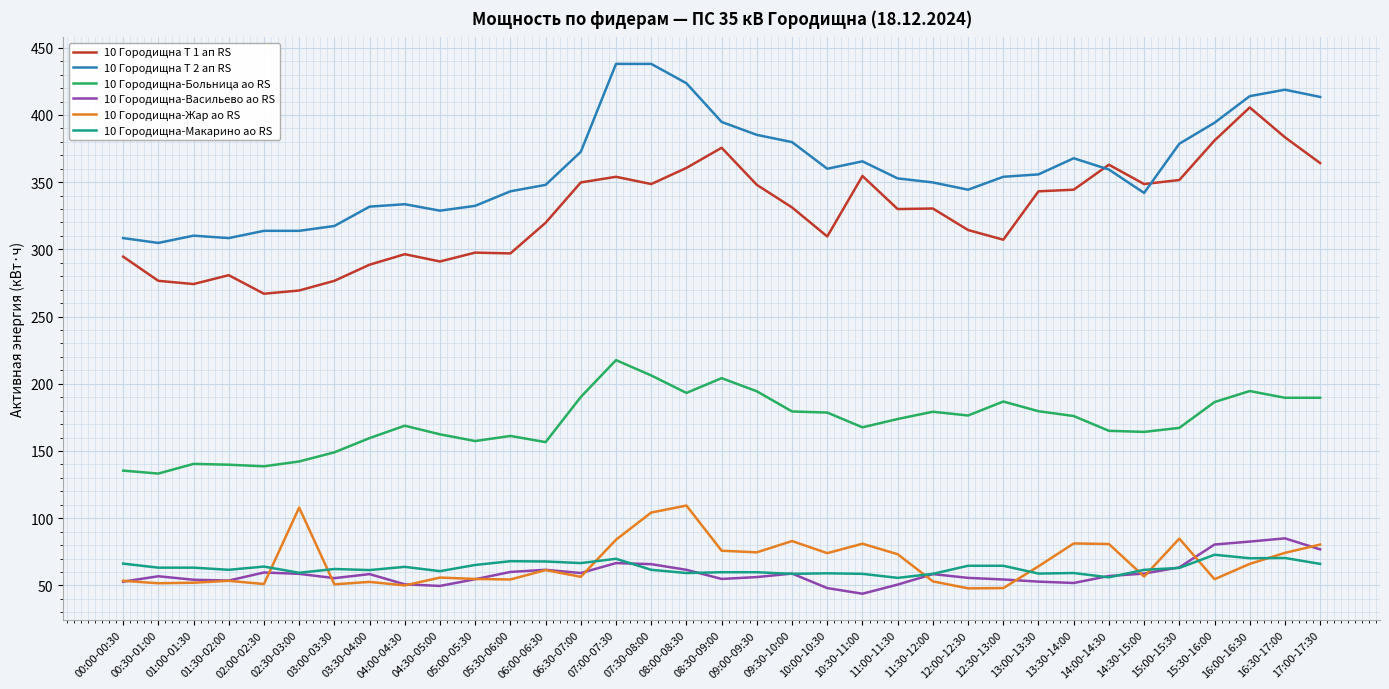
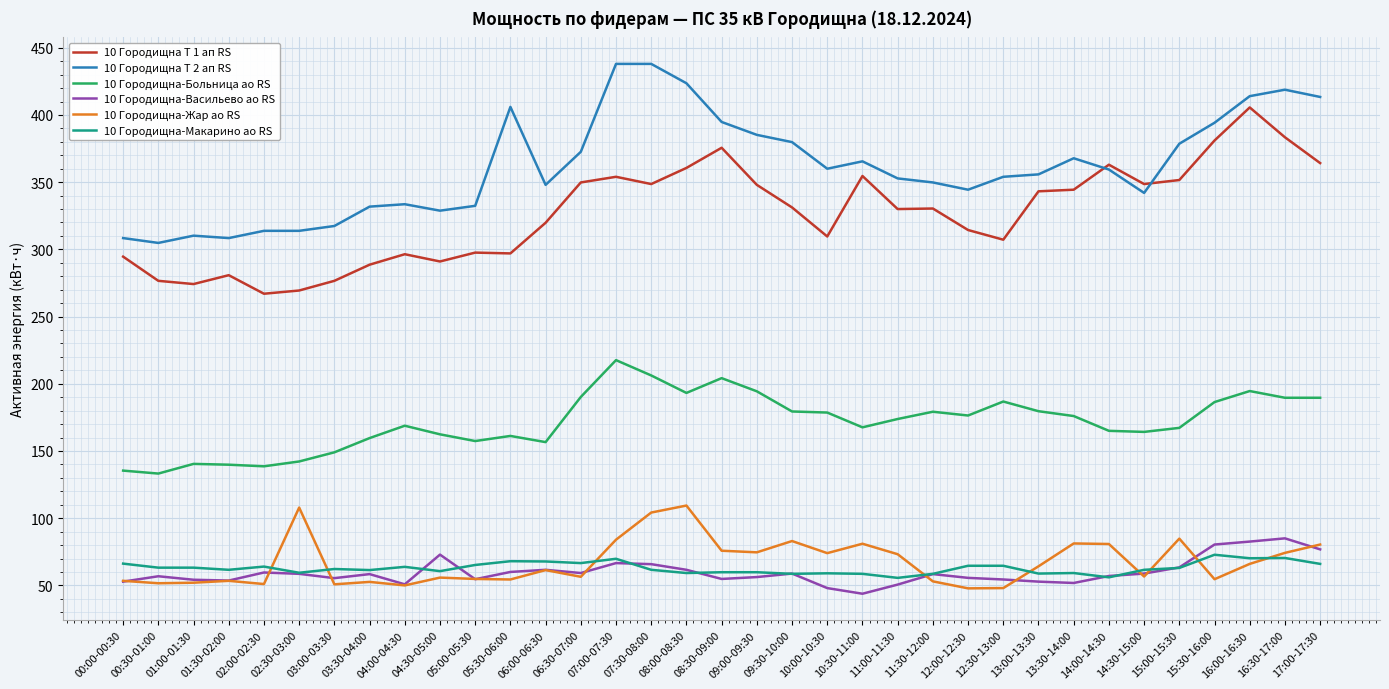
  {
    "10 Городищна Т 1 ап RS": {
      "00:00-00:30": 295,
      "00:30-01:00": 277,
      "01:00-01:30": 274,
      "01:30-02:00": 281,
      "02:00-02:30": 267,
      "02:30-03:00": 269,
      "03:00-03:30": 277,
      "03:30-04:00": 289,
      "04:00-04:30": 296,
      "04:30-05:00": 291,
      "05:00-05:30": 298,
      "05:30-06:00": 297,
      "06:00-06:30": 320,
      "06:30-07:00": 350,
      "07:00-07:30": 354,
      "07:30-08:00": 349,
      "08:00-08:30": 361,
      "08:30-09:00": 376,
      "09:00-09:30": 348,
      "09:30-10:00": 331,
      "10:00-10:30": 310,
      "10:30-11:00": 355,
      "11:00-11:30": 330,
      "11:30-12:00": 330,
      "12:00-12:30": 314,
      "12:30-13:00": 307,
      "13:00-13:30": 343,
      "13:30-14:00": 344,
      "14:00-14:30": 363,
      "14:30-15:00": 349,
      "15:00-15:30": 352,
      "15:30-16:00": 381,
      "16:00-16:30": 406,
      "16:30-17:00": 383,
      "17:00-17:30": 364
    },
    "10 Городищна Т 2 ап RS": {
      "00:00-00:30": 308,
      "00:30-01:00": 305,
      "01:00-01:30": 310,
      "01:30-02:00": 308,
      "02:00-02:30": 314,
      "02:30-03:00": 314,
      "03:00-03:30": 317,
      "03:30-04:00": 332,
      "04:00-04:30": 334,
      "04:30-05:00": 329,
      "05:00-05:30": 332,
-     "05:30-06:00": 343,
+     "05:30-06:00": 406,
      "06:00-06:30": 348,
      "06:30-07:00": 373,
      "07:00-07:30": 438,
      "07:30-08:00": 438,
      "08:00-08:30": 424,
      "08:30-09:00": 395,
      "09:00-09:30": 385,
      "09:30-10:00": 380,
      "10:00-10:30": 360,
      "10:30-11:00": 366,
      "11:00-11:30": 353,
      "11:30-12:00": 350,
      "12:00-12:30": 344,
      "12:30-13:00": 354,
      "13:00-13:30": 356,
      "13:30-14:00": 368,
      "14:00-14:30": 359,
      "14:30-15:00": 342,
      "15:00-15:30": 379,
      "15:30-16:00": 394,
      "16:00-16:30": 414,
      "16:30-17:00": 419,
      "17:00-17:30": 413
    },
    "10 Городищна-Васильево ао RS": {
      "00:30-01:00": 57,
      "01:00-01:30": 54,
      "02:00-02:30": 60,
      "03:00-03:30": 55,
      "03:30-04:00": 58,
-     "04:30-05:00": 50,
+     "04:30-05:00": 73,
      "05:30-06:00": 60,
      "06:30-07:00": 59,
      "07:00-07:30": 67,
      "07:30-08:00": 66,
      "08:00-08:30": 62,
      "08:30-09:00": 55,
      "09:00-09:30": 56,
      "10:00-10:30": 48,
      "10:30-11:00": 44,
      "11:00-11:30": 51,
      "12:00-12:30": 56,
      "12:30-13:00": 54,
      "13:00-13:30": 53,
      "13:30-14:00": 52,
      "14:30-15:00": 59,
      "15:30-16:00": 80,
      "16:00-16:30": 83,
      "16:30-17:00": 85,
      "17:00-17:30": 77
    },
    "10 Городищна-Жар ао RS": {
      "00:30-01:00": 52,
      "01:00-01:30": 52,
      "02:00-02:30": 51,
      "02:30-03:00": 108,
      "03:00-03:30": 51,
      "03:30-04:00": 53,
      "04:30-05:00": 56,
      "05:30-06:00": 54,
      "06:30-07:00": 56,
      "07:00-07:30": 84,
      "07:30-08:00": 104,
      "08:00-08:30": 109,
      "08:30-09:00": 76,
      "09:00-09:30": 75,
      "09:30-10:00": 83,
      "10:00-10:30": 74,
      "10:30-11:00": 81,
      "11:00-11:30": 73,
      "11:30-12:00": 53,
      "12:00-12:30": 48,
      "12:30-13:00": 48,
      "13:00-13:30": 64,
      "13:30-14:00": 81,
      "14:00-14:30": 81,
      "14:30-15:00": 57,
      "15:00-15:30": 85,
      "15:30-16:00": 55,
      "16:00-16:30": 66,
      "16:30-17:00": 74,
      "17:00-17:30": 80
    }
  }
